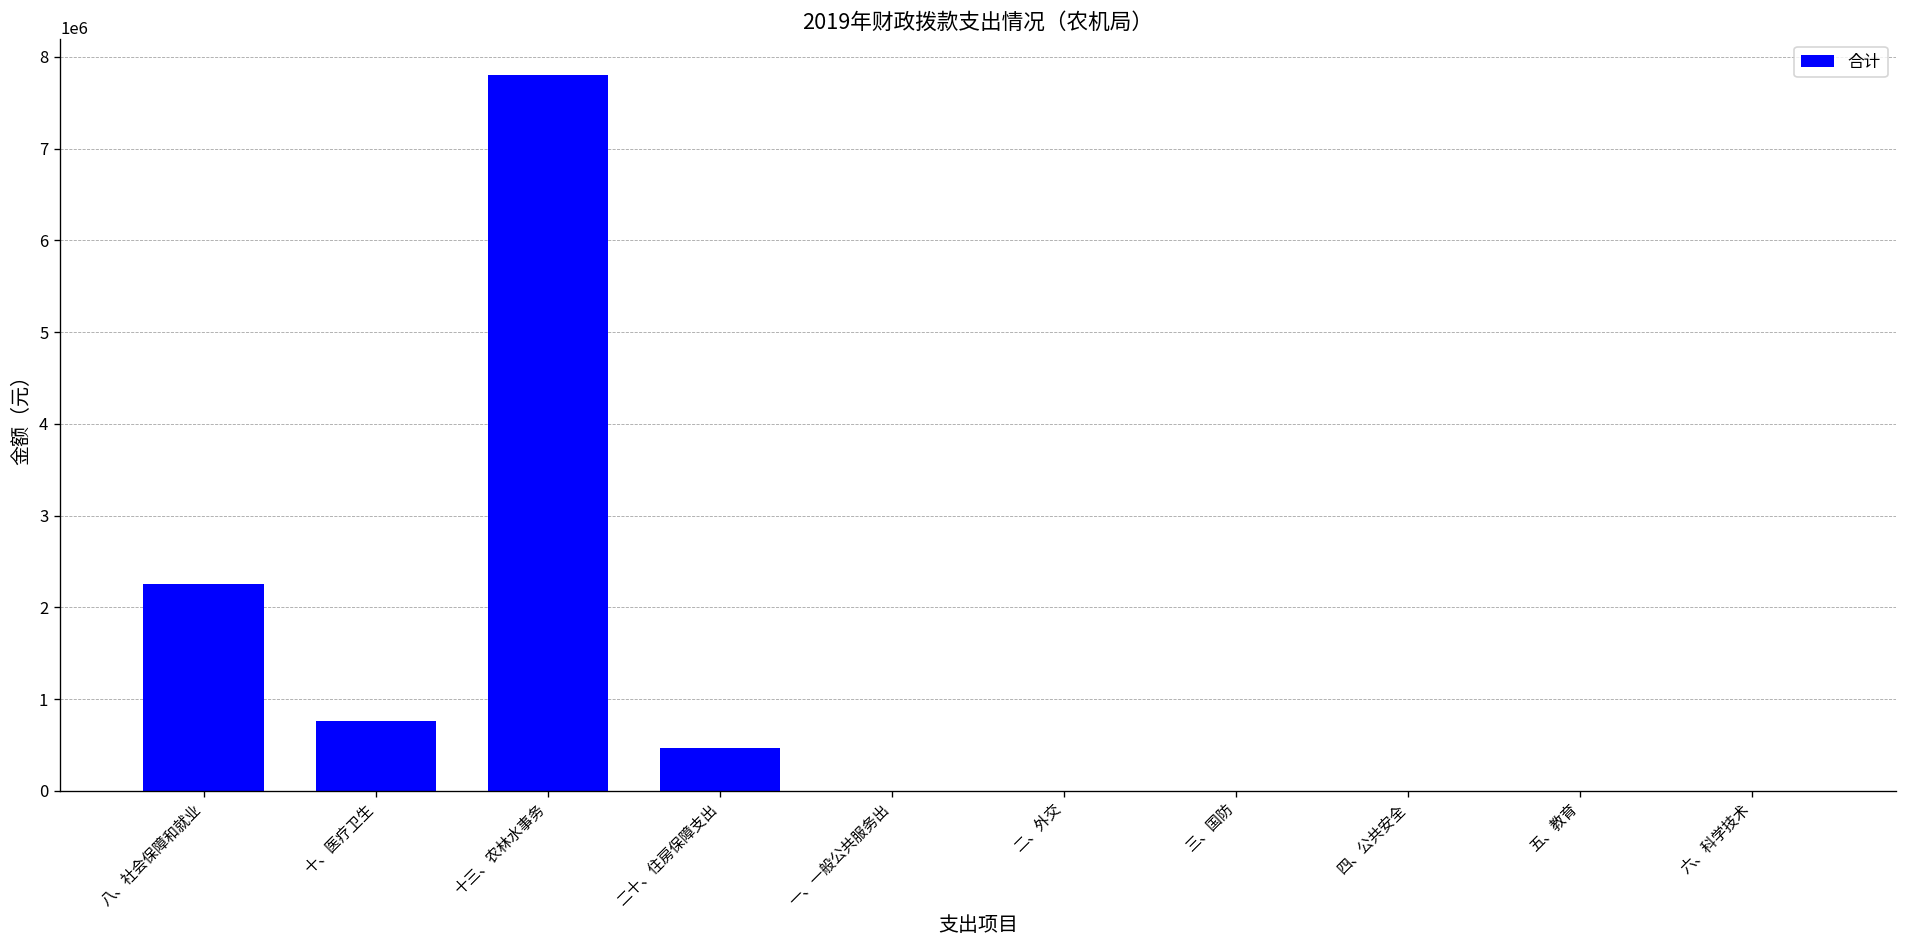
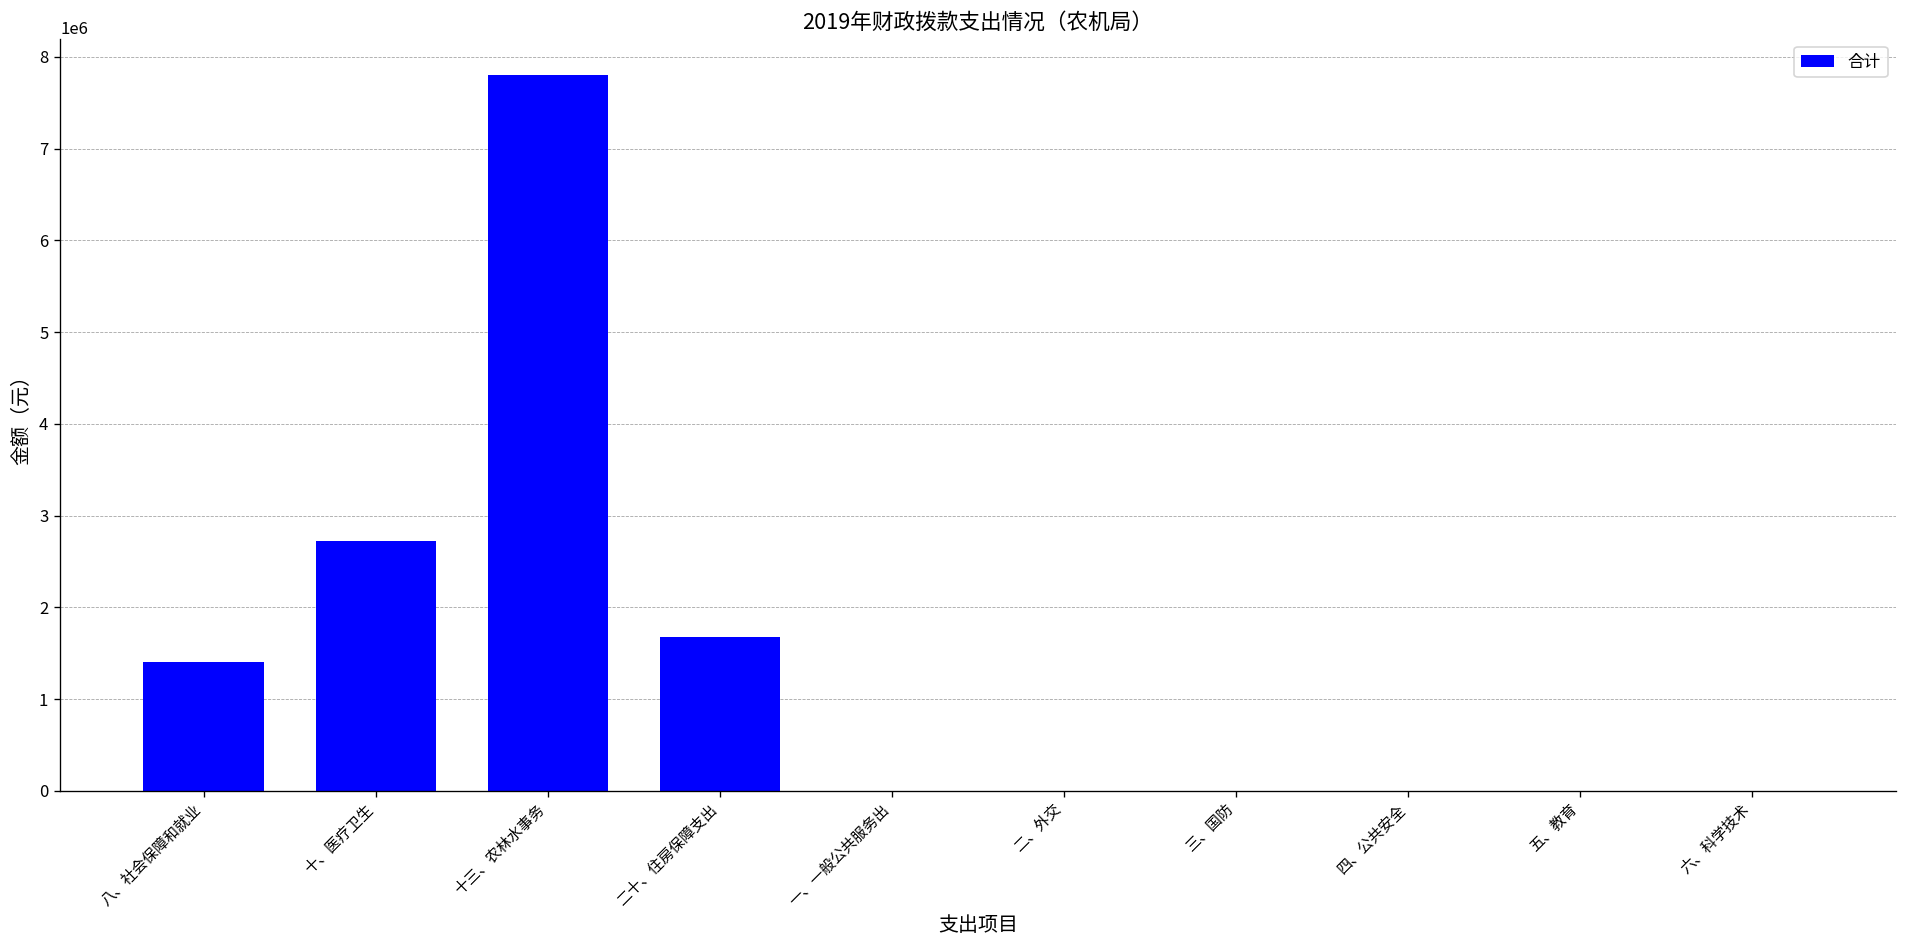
  {
-   "八、社会保障和就业": 2300000,
-   "十、医疗卫生": 800000,
+   "八、社会保障和就业": 1400000,
+   "十、医疗卫生": 2700000,
    "十三、农林水事务": 7800000,
-   "二十、住房保障支出": 500000,
+   "二十、住房保障支出": 1700000,
    "一、一般公共服务出": 0,
    "二、外交": 0,
    "三、国防": 0,
    "四、公共安全": 0,
    "五、教育": 0,
    "六、科学技术": 0
  }
